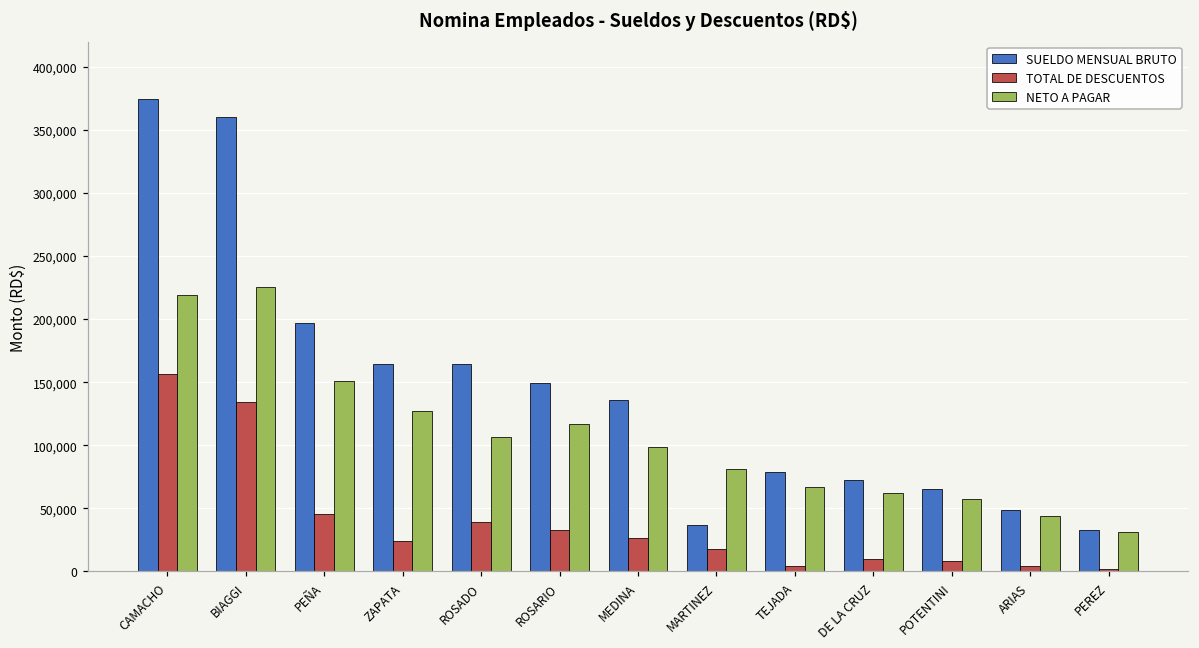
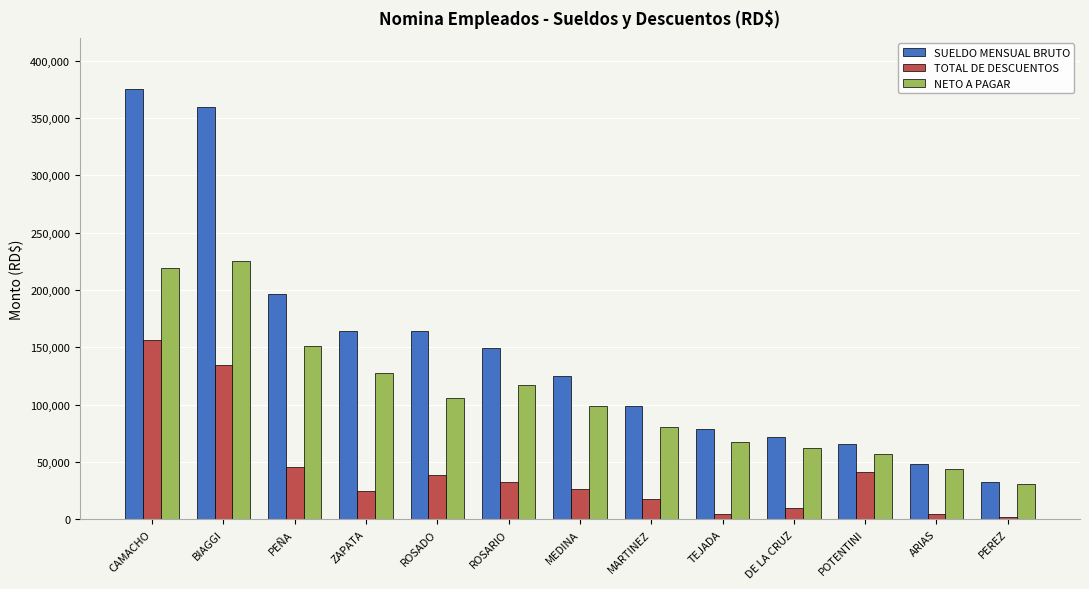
  {
    "SUELDO MENSUAL BRUTO": {
      "CAMACHO": "375,000",
      "BIAGGI": "360,000",
      "PEÑA": "197,000",
      "ZAPATA": "164,000",
      "ROSADO": "164,000",
      "ROSARIO": "150,000",
-     "MEDINA": "136,000",
-     "MARTINEZ": "37,000",
+     "MEDINA": "125,000",
+     "MARTINEZ": "98,000",
      "TEJADA": "79,000",
      "DE LA CRUZ": "72,000",
      "POTENTINI": "66,000",
      "ARIAS": "49,000",
      "PEREZ": "33,000"
    },
    "TOTAL DE DESCUENTOS": {
      "CAMACHO": "156,000",
      "BIAGGI": "134,000",
      "PEÑA": "46,000",
      "ZAPATA": "24,000",
      "ROSADO": "39,000",
      "ROSARIO": "33,000",
      "MEDINA": "26,000",
      "MARTINEZ": "18,000",
      "TEJADA": "4,000",
      "DE LA CRUZ": "10,000",
-     "POTENTINI": "8,000",
+     "POTENTINI": "41,000",
      "ARIAS": "5,000"
    },
    "NETO A PAGAR": {
      "CAMACHO": "219,000",
      "BIAGGI": "226,000",
      "PEÑA": "151,000",
      "ZAPATA": "127,000",
      "ROSADO": "106,000",
      "ROSARIO": "117,000",
      "MEDINA": "98,000",
      "MARTINEZ": "81,000",
      "TEJADA": "67,000",
      "DE LA CRUZ": "62,000",
      "POTENTINI": "57,000",
      "ARIAS": "44,000",
      "PEREZ": "31,000"
    }
  }
